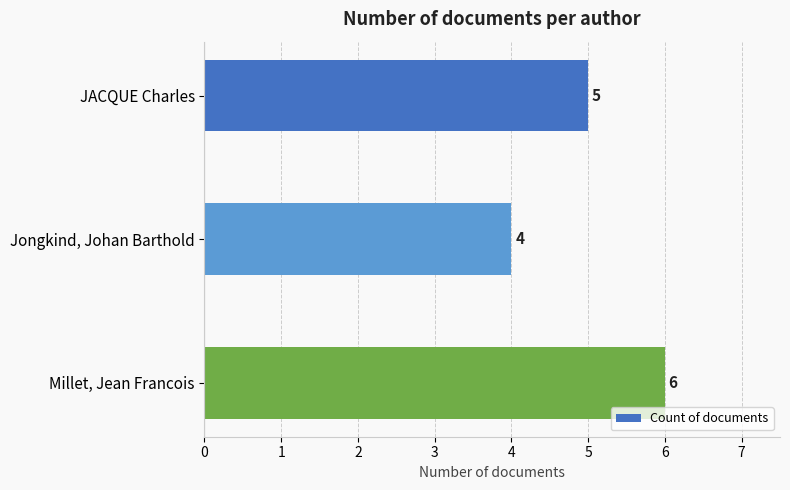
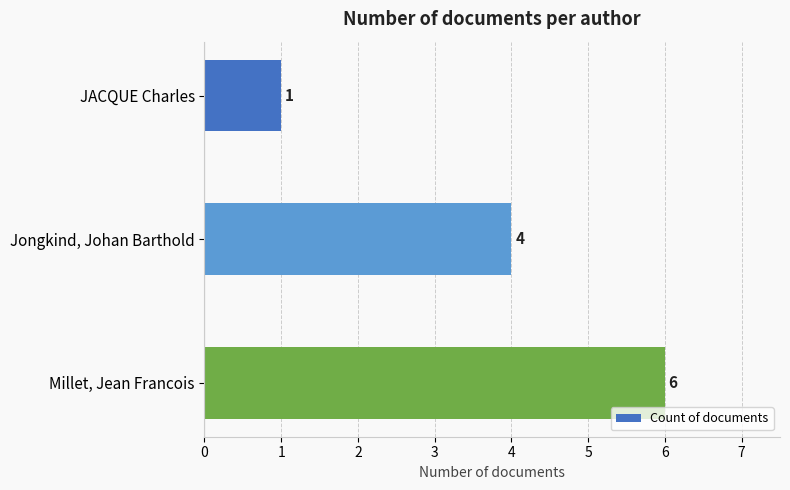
  {
-   "JACQUE Charles": 5,
+   "JACQUE Charles": 1,
    "Jongkind, Johan Barthold": 4,
    "Millet, Jean Francois": 6
  }
